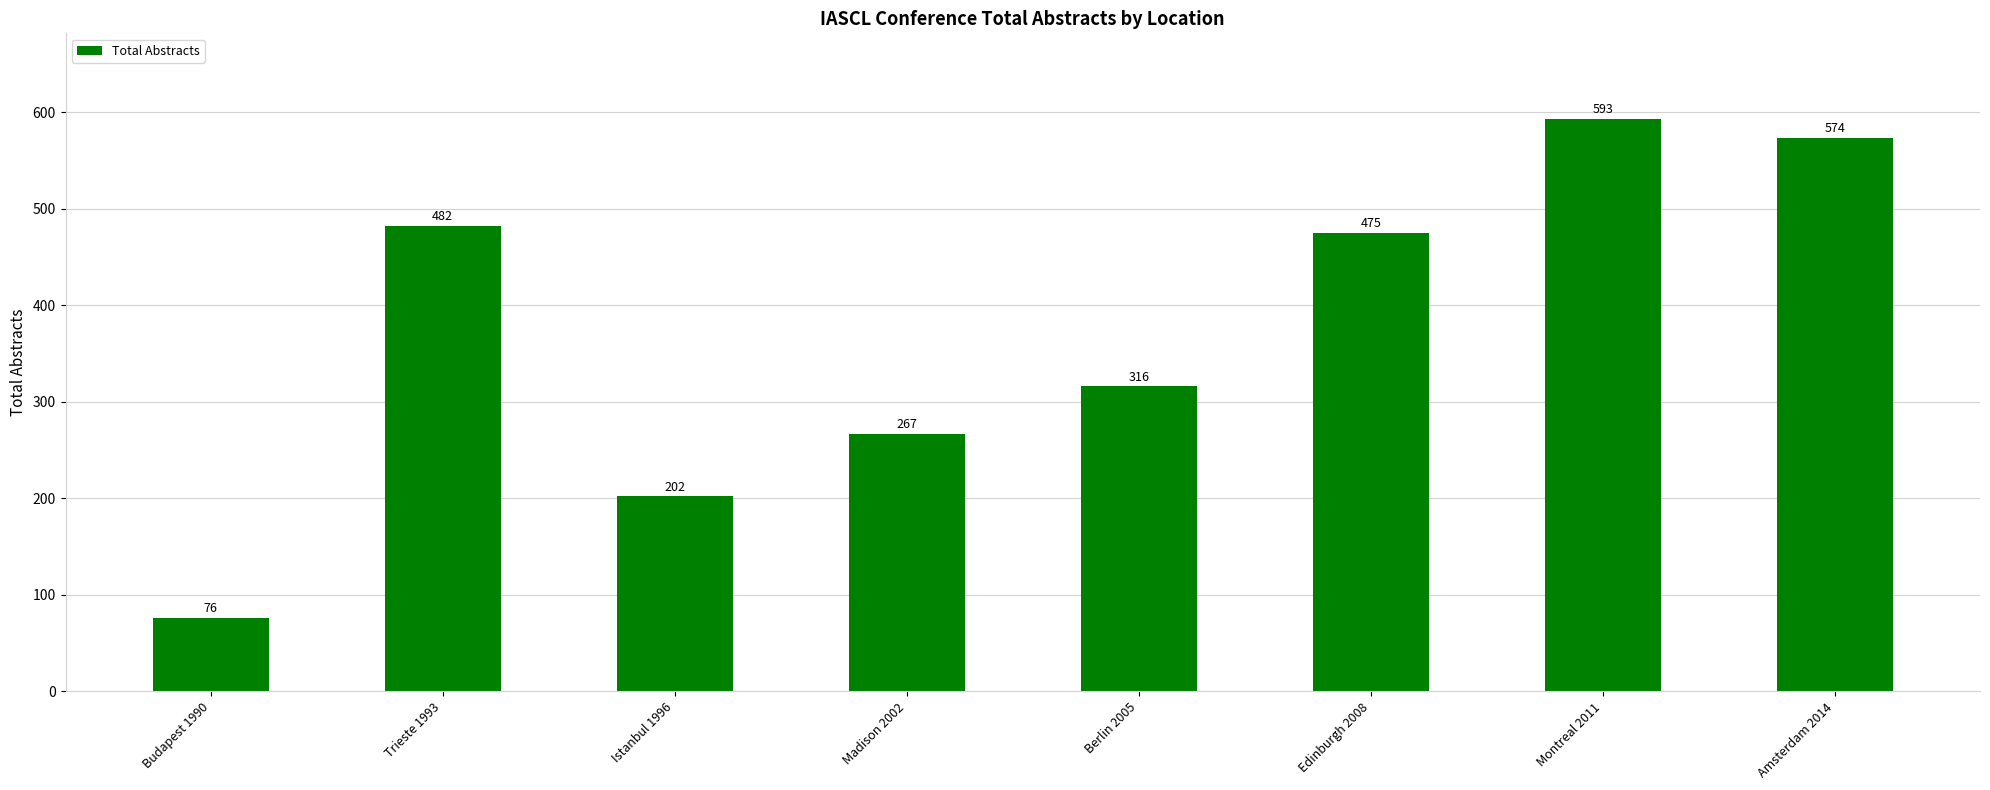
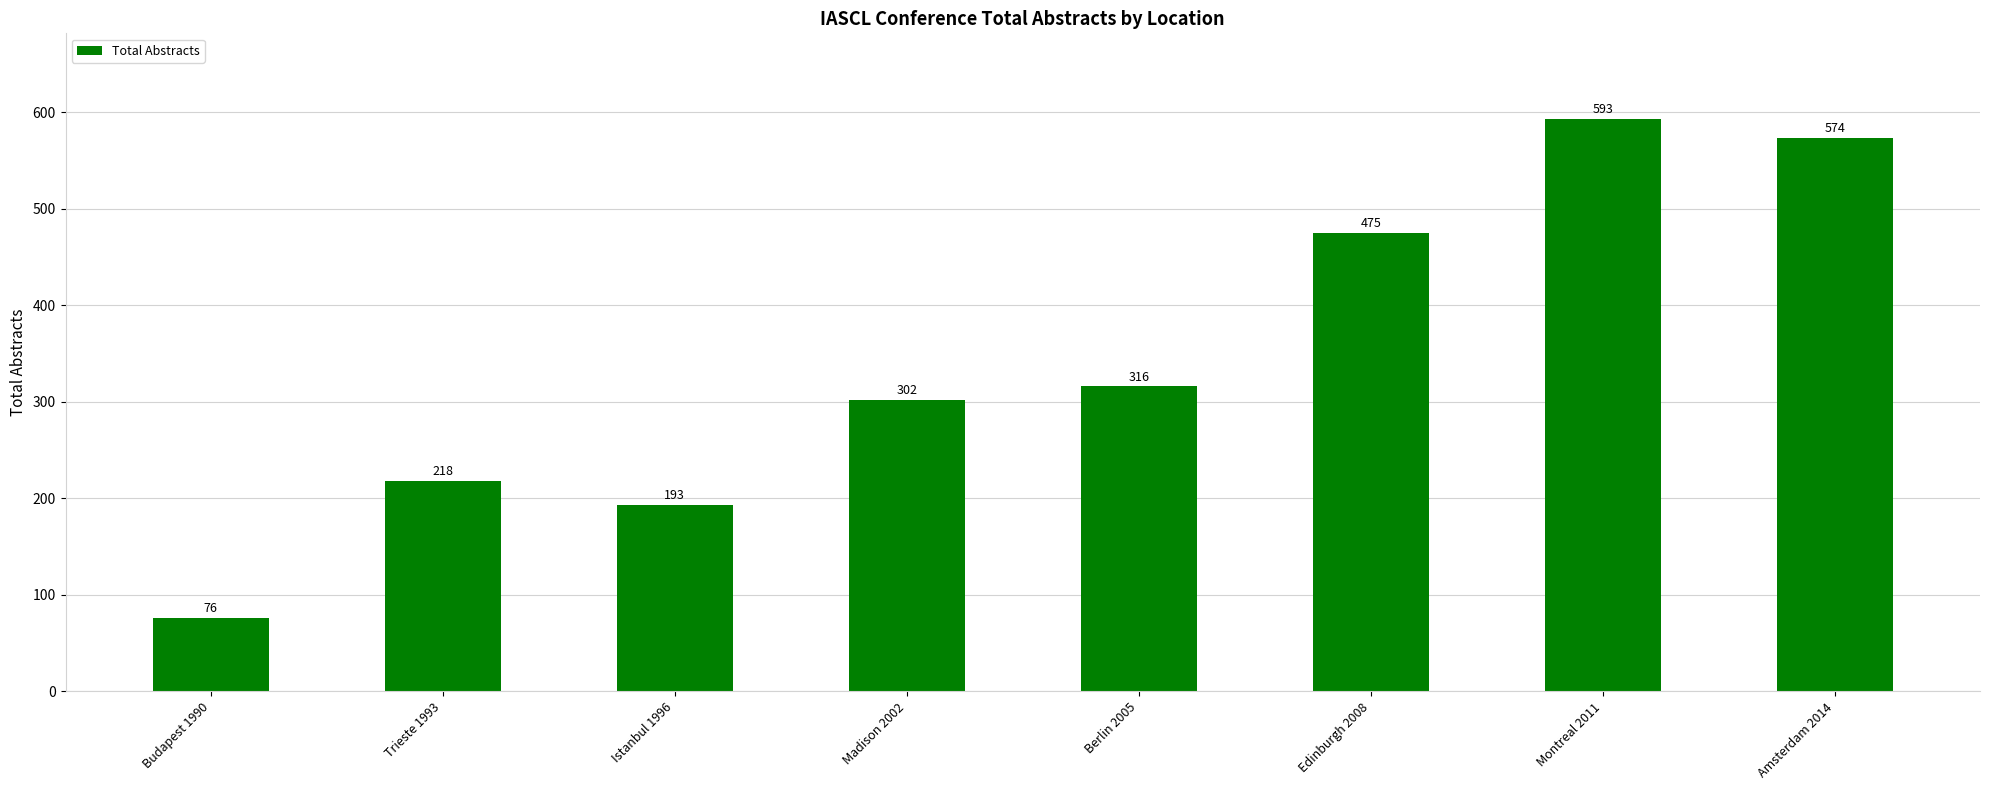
  {
    "Budapest 1990": 76,
-   "Trieste 1993": 482,
-   "Istanbul 1996": 202,
-   "Madison 2002": 267,
+   "Trieste 1993": 218,
+   "Istanbul 1996": 193,
+   "Madison 2002": 302,
    "Berlin 2005": 316,
    "Edinburgh 2008": 475,
    "Montreal 2011": 593,
    "Amsterdam 2014": 574
  }
